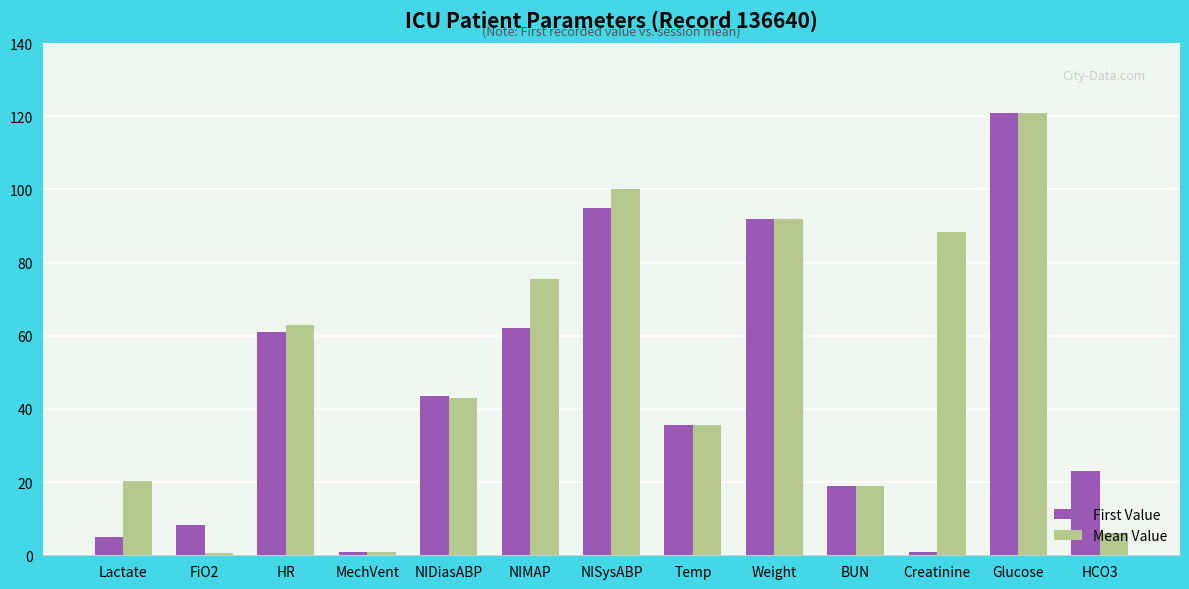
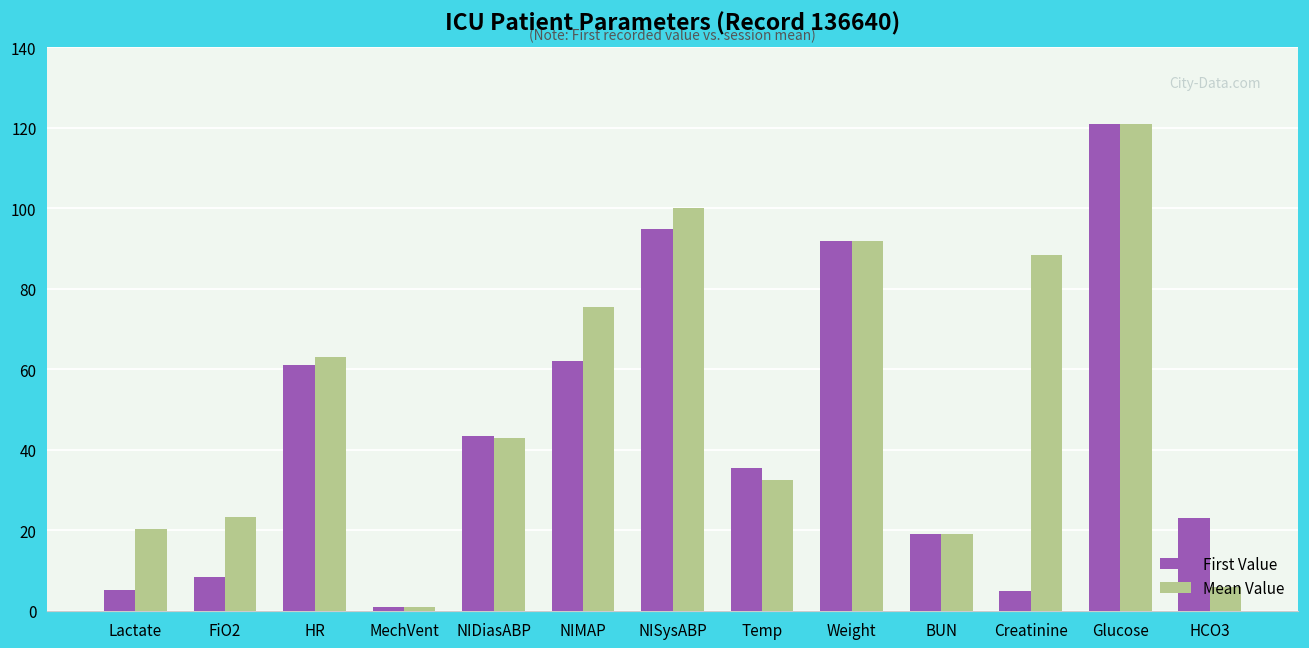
  {
    "First Value": {
      "Lactate": 5,
      "FiO2": 8,
      "HR": 61,
      "MechVent": 1,
      "NIDiasABP": 43,
      "NIMAP": 62,
      "NISysABP": 95,
      "Temp": 36,
      "Weight": 92,
      "BUN": 19,
-     "Creatinine": 1,
+     "Creatinine": 5,
      "Glucose": 121,
      "HCO3": 23
    },
    "Mean Value": {
      "Lactate": 20,
-     "FiO2": 1,
+     "FiO2": 23,
      "HR": 63,
      "MechVent": 1,
      "NIDiasABP": 43,
      "NIMAP": 76,
      "NISysABP": 100,
-     "Temp": 36,
+     "Temp": 33,
      "Weight": 92,
      "BUN": 19,
      "Creatinine": 89,
      "Glucose": 121,
      "HCO3": 6
    }
  }
